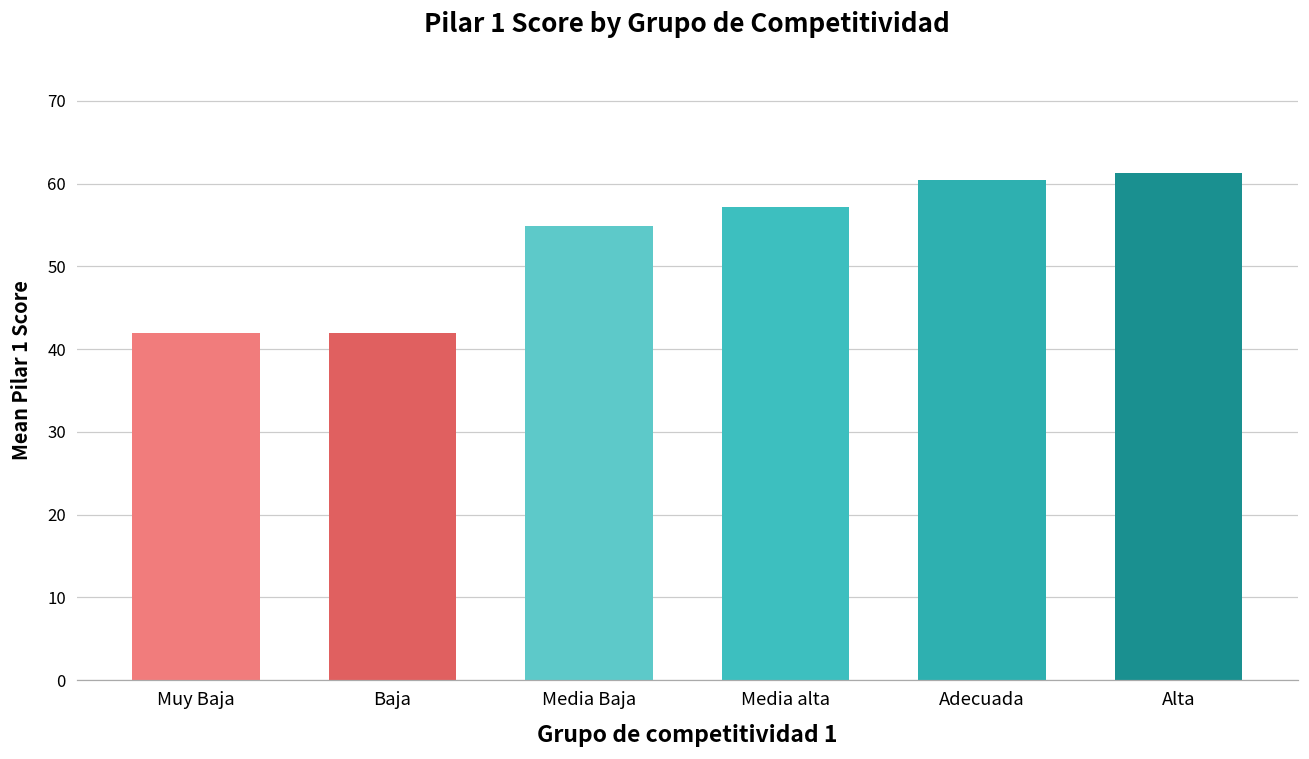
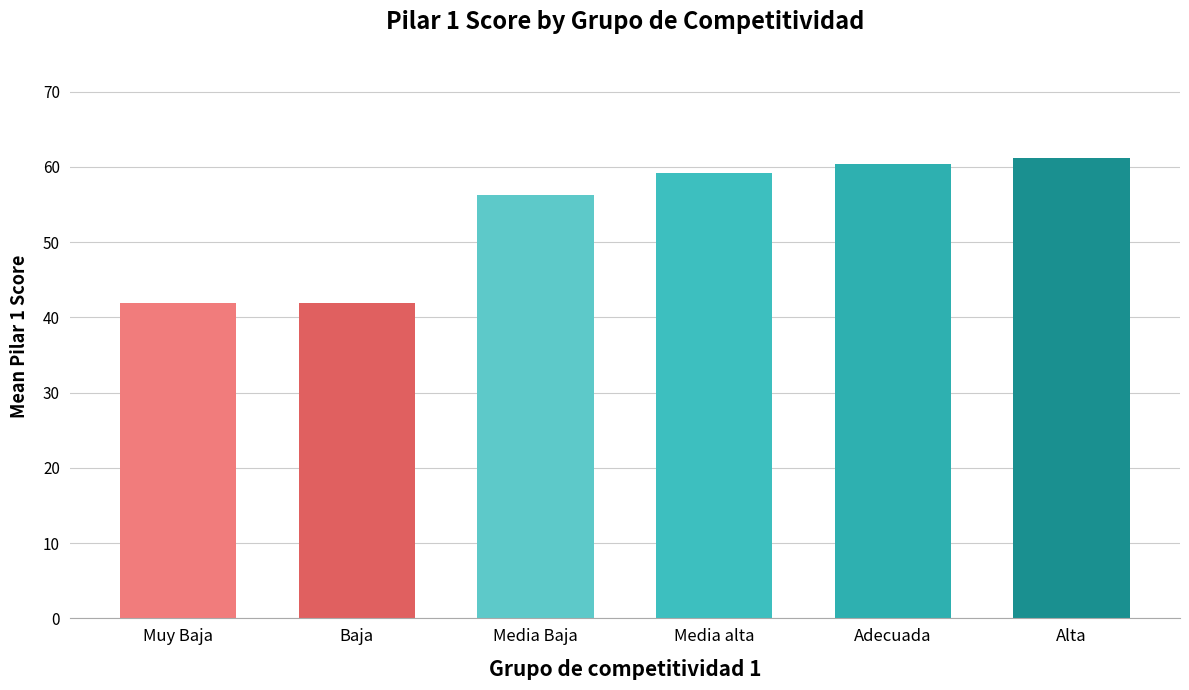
  {
    "Muy Baja": 42,
    "Baja": 42,
-   "Media Baja": 55,
-   "Media alta": 57,
+   "Media Baja": 56,
+   "Media alta": 59,
    "Adecuada": 60,
    "Alta": 61
  }
